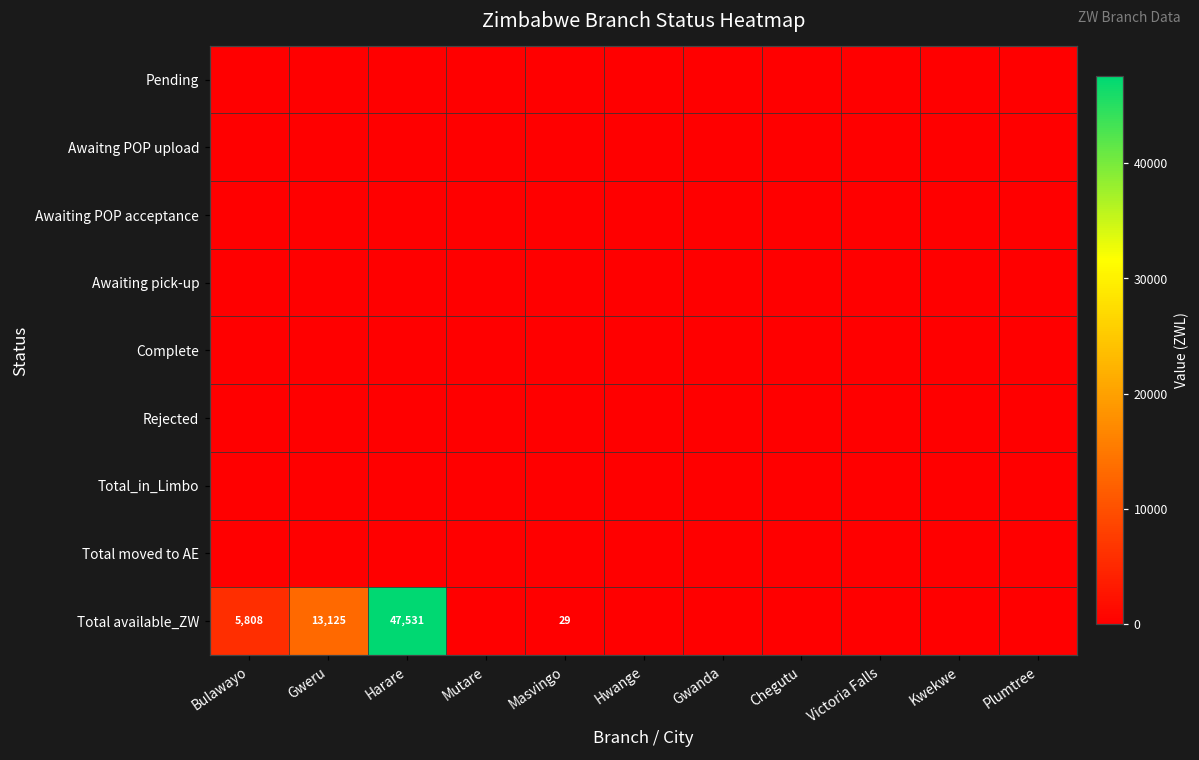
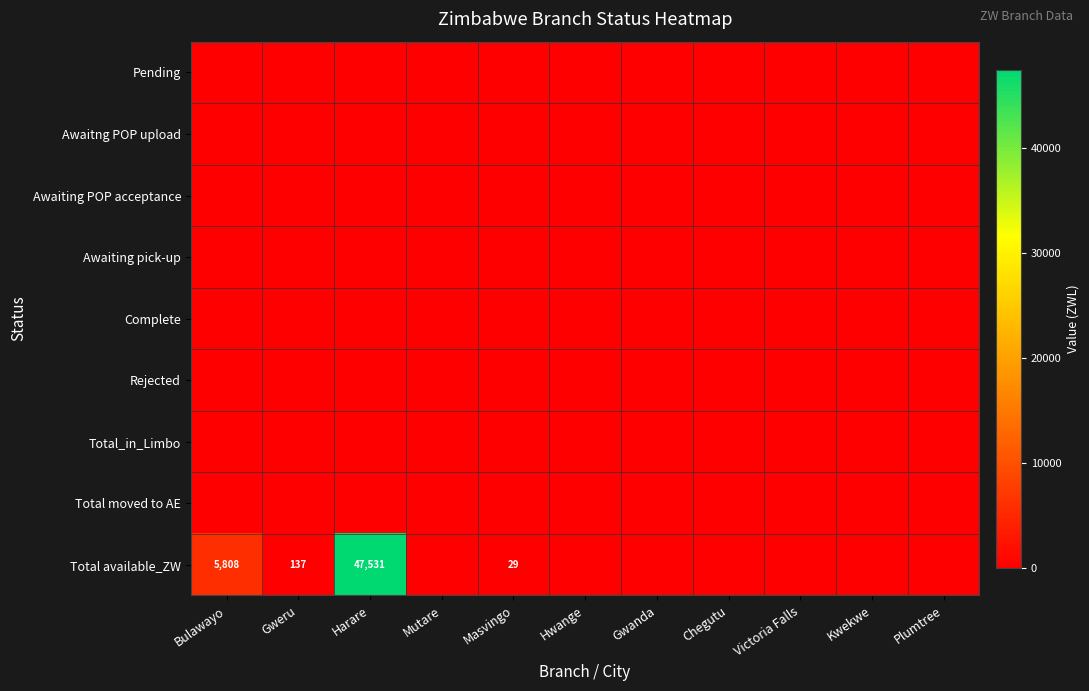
  {
    "Total available_ZW": {
      "Bulawayo": "5,808",
-     "Gweru": "13,125",
+     "Gweru": "137",
      "Harare": "47,531",
      "Masvingo": "29"
    }
  }
